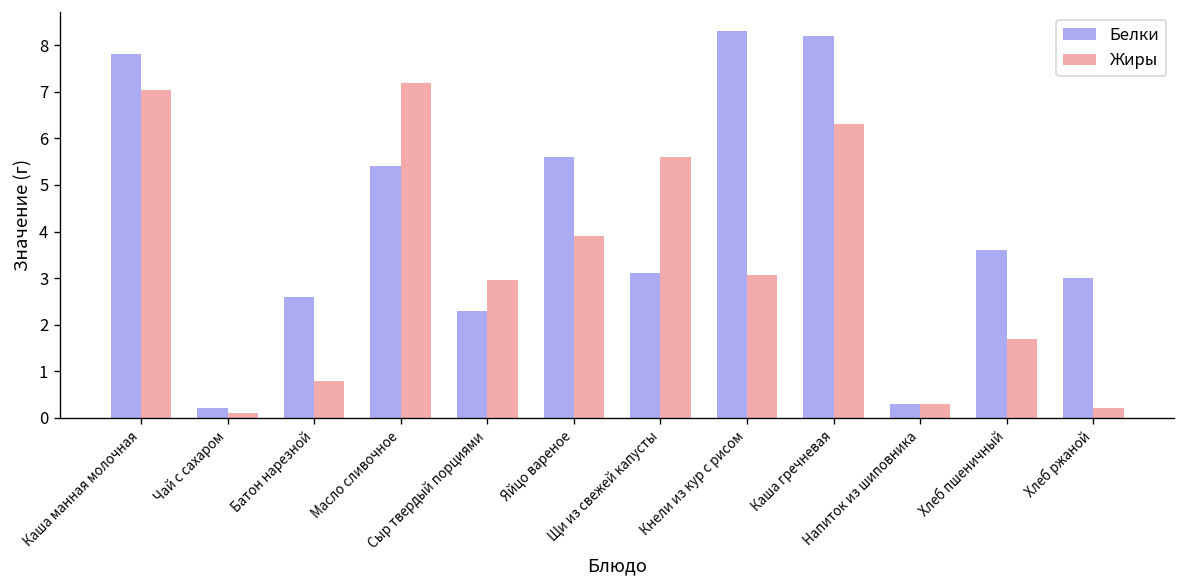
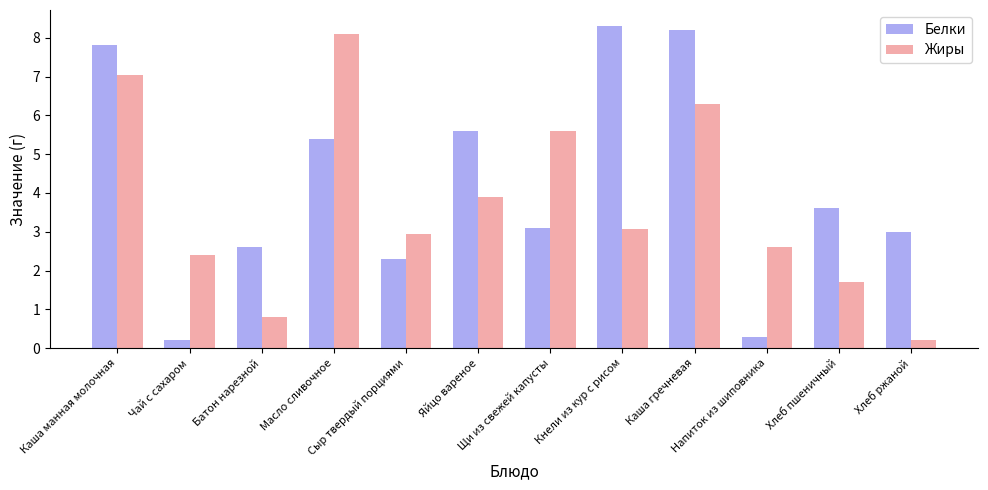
  {
    "Белки": {
      "Каша манная молочная": 7.8,
      "Чай с сахаром": 0.2,
      "Батон нарезной": 2.6,
      "Масло сливочное": 5.4,
      "Сыр твердый порциями": 2.3,
      "Яйцо вареное": 5.6,
      "Щи из свежей капусты": 3.1,
      "Кнели из кур с рисом": 8.3,
      "Каша гречневая": 8.2,
      "Напиток из шиповника": 0.3,
      "Хлеб пшеничный": 3.6,
      "Хлеб ржаной": 3.0
    },
    "Жиры": {
      "Каша манная молочная": 7.0,
-     "Чай с сахаром": 0.1,
+     "Чай с сахаром": 2.4,
      "Батон нарезной": 0.8,
-     "Масло сливочное": 7.2,
+     "Масло сливочное": 8.1,
      "Сыр твердый порциями": 3.0,
      "Яйцо вареное": 3.9,
      "Щи из свежей капусты": 5.6,
      "Кнели из кур с рисом": 3.1,
      "Каша гречневая": 6.3,
-     "Напиток из шиповника": 0.3,
+     "Напиток из шиповника": 2.6,
      "Хлеб пшеничный": 1.7,
      "Хлеб ржаной": 0.2
    }
  }
